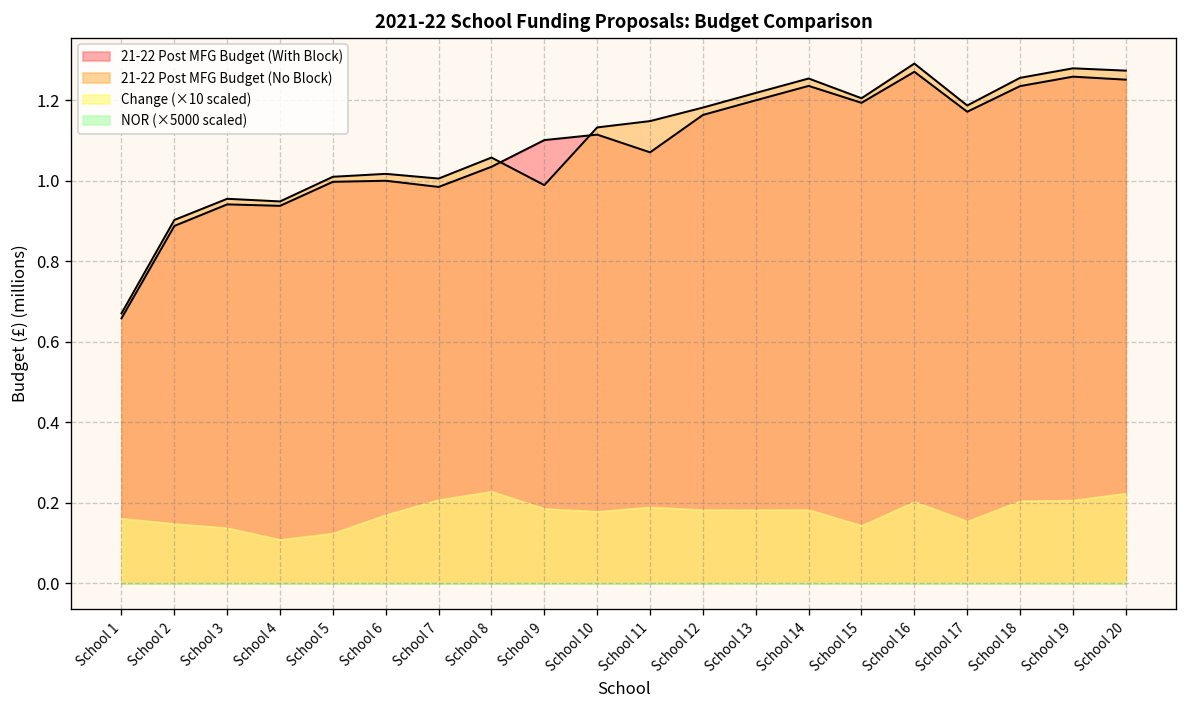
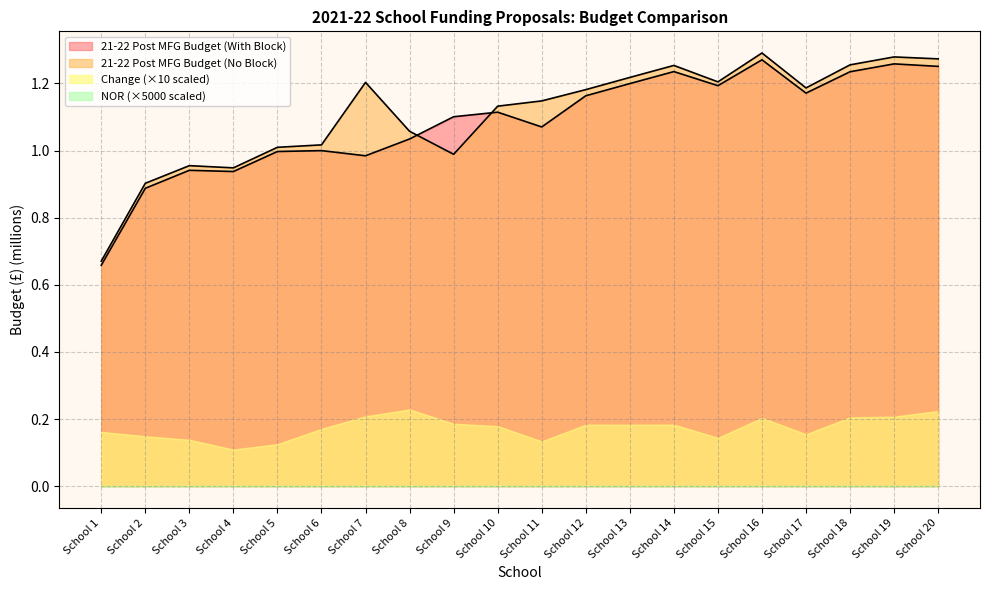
  {
    "21-22 Post MFG Budget (With Block)": {
      "School 1": 0.66,
      "School 2": 0.89,
      "School 3": 0.94,
      "School 4": 0.94,
      "School 5": 1.00,
      "School 6": 1.00,
      "School 7": 0.98,
      "School 8": 1.03,
      "School 9": 1.10,
      "School 10": 1.11,
      "School 11": 1.07,
      "School 12": 1.16,
      "School 13": 1.20,
      "School 14": 1.24,
      "School 15": 1.19,
      "School 16": 1.27,
      "School 17": 1.17,
      "School 18": 1.24,
      "School 19": 1.26,
      "School 20": 1.25
    },
    "21-22 Post MFG Budget (No Block)": {
      "School 1": 0.67,
      "School 2": 0.90,
      "School 3": 0.96,
      "School 4": 0.95,
      "School 5": 1.01,
      "School 6": 1.02,
-     "School 7": 1.01,
+     "School 7": 1.20,
      "School 8": 1.06,
      "School 9": 0.99,
      "School 10": 1.13,
      "School 11": 1.15,
      "School 12": 1.18,
      "School 13": 1.22,
      "School 14": 1.25,
      "School 15": 1.20,
      "School 16": 1.29,
      "School 17": 1.19,
      "School 18": 1.26,
      "School 19": 1.28,
      "School 20": 1.27
    },
    "Change (×10 scaled)": {
      "School 1": 0.16,
      "School 2": 0.15,
      "School 3": 0.14,
      "School 4": 0.11,
      "School 5": 0.13,
      "School 6": 0.17,
      "School 7": 0.21,
      "School 8": 0.23,
      "School 9": 0.19,
      "School 10": 0.18,
-     "School 11": 0.19,
+     "School 11": 0.13,
      "School 12": 0.18,
      "School 13": 0.18,
      "School 14": 0.18,
      "School 15": 0.14,
      "School 16": 0.20,
      "School 17": 0.15,
      "School 18": 0.21,
      "School 19": 0.21,
      "School 20": 0.22
    }
  }
